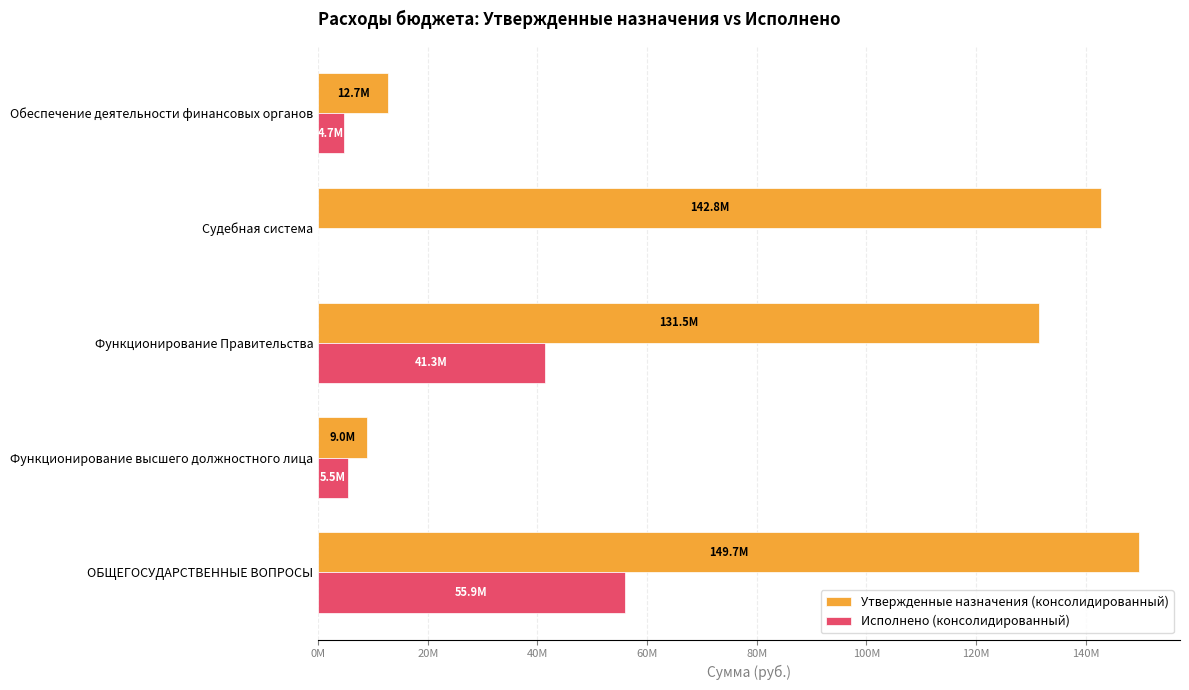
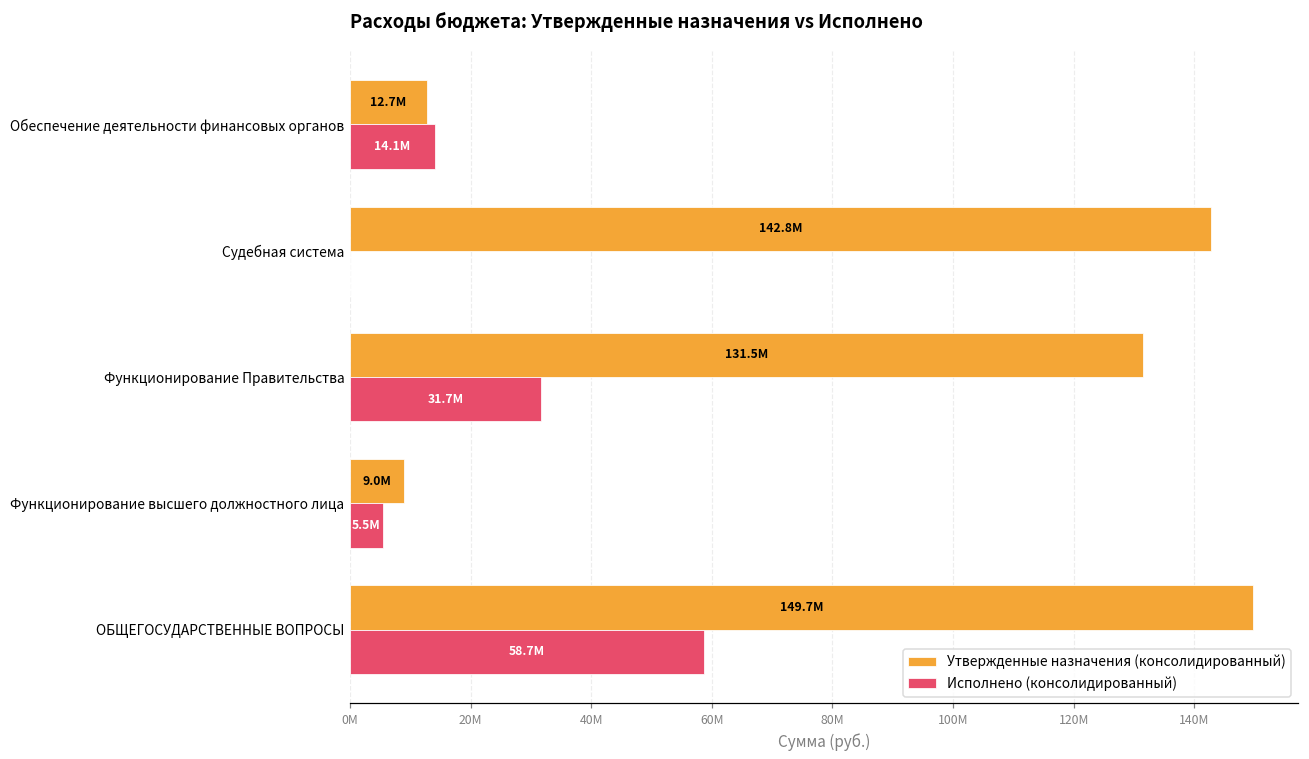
  {
    "Утвержденные назначения (консолидированный)": {
      "Обеспечение деятельности финансовых органов": "12.7M",
      "Судебная система": "142.8M",
      "Функционирование Правительства": "131.5M",
      "Функционирование высшего должностного лица": "9.0M",
      "ОБЩЕГОСУДАРСТВЕННЫЕ ВОПРОСЫ": "149.7M"
    },
    "Исполнено (консолидированный)": {
-     "Обеспечение деятельности финансовых органов": "4.7M",
-     "Функционирование Правительства": "41.3M",
+     "Обеспечение деятельности финансовых органов": "14.1M",
+     "Функционирование Правительства": "31.7M",
      "Функционирование высшего должностного лица": "5.5M",
-     "ОБЩЕГОСУДАРСТВЕННЫЕ ВОПРОСЫ": "55.9M"
+     "ОБЩЕГОСУДАРСТВЕННЫЕ ВОПРОСЫ": "58.7M"
    }
  }
